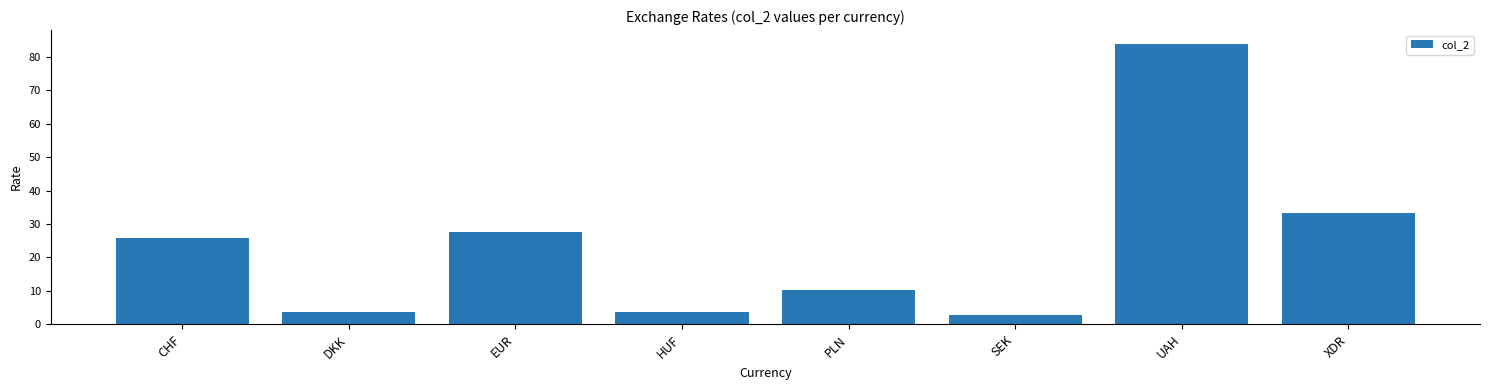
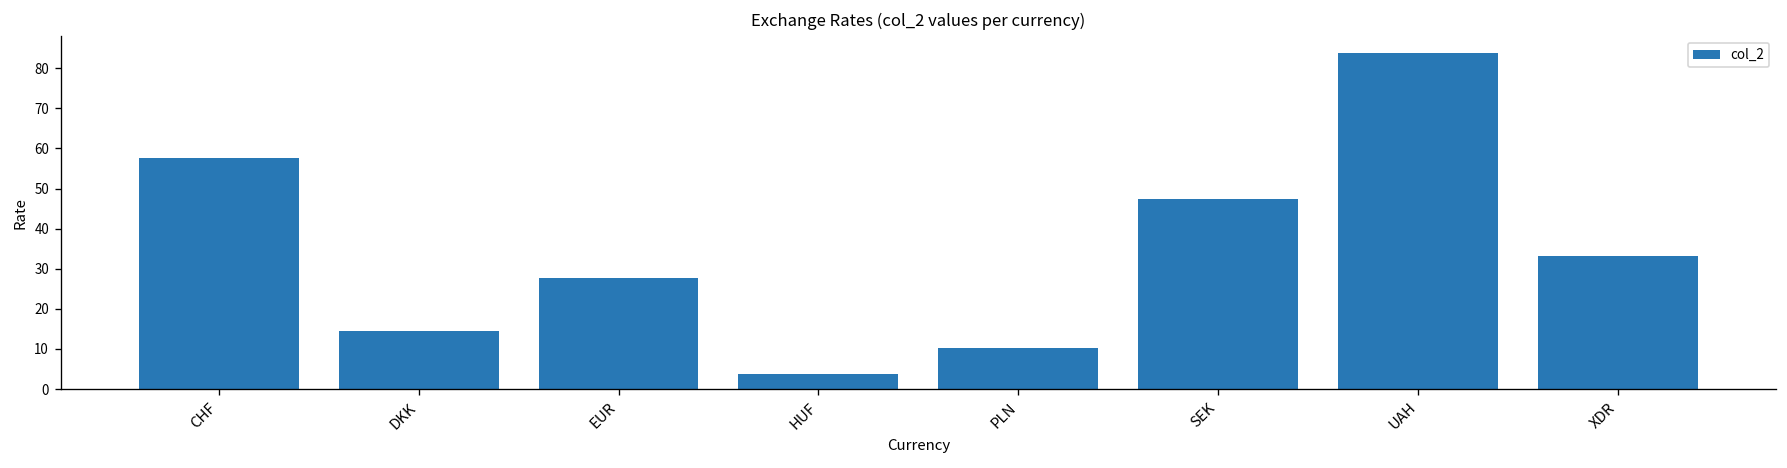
  {
-   "CHF": 26,
-   "DKK": 4,
+   "CHF": 58,
+   "DKK": 15,
    "EUR": 28,
    "HUF": 4,
    "PLN": 10,
-   "SEK": 3,
+   "SEK": 47,
    "UAH": 84,
    "XDR": 33
  }
